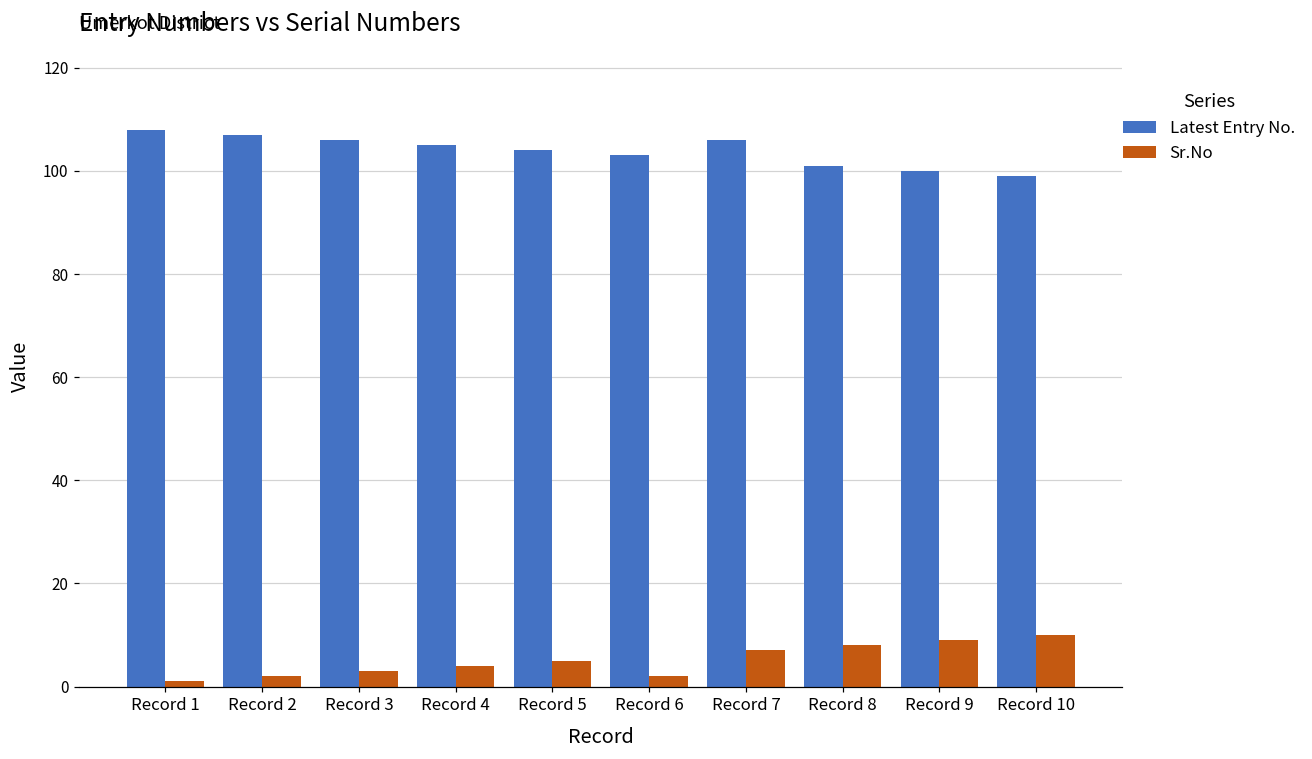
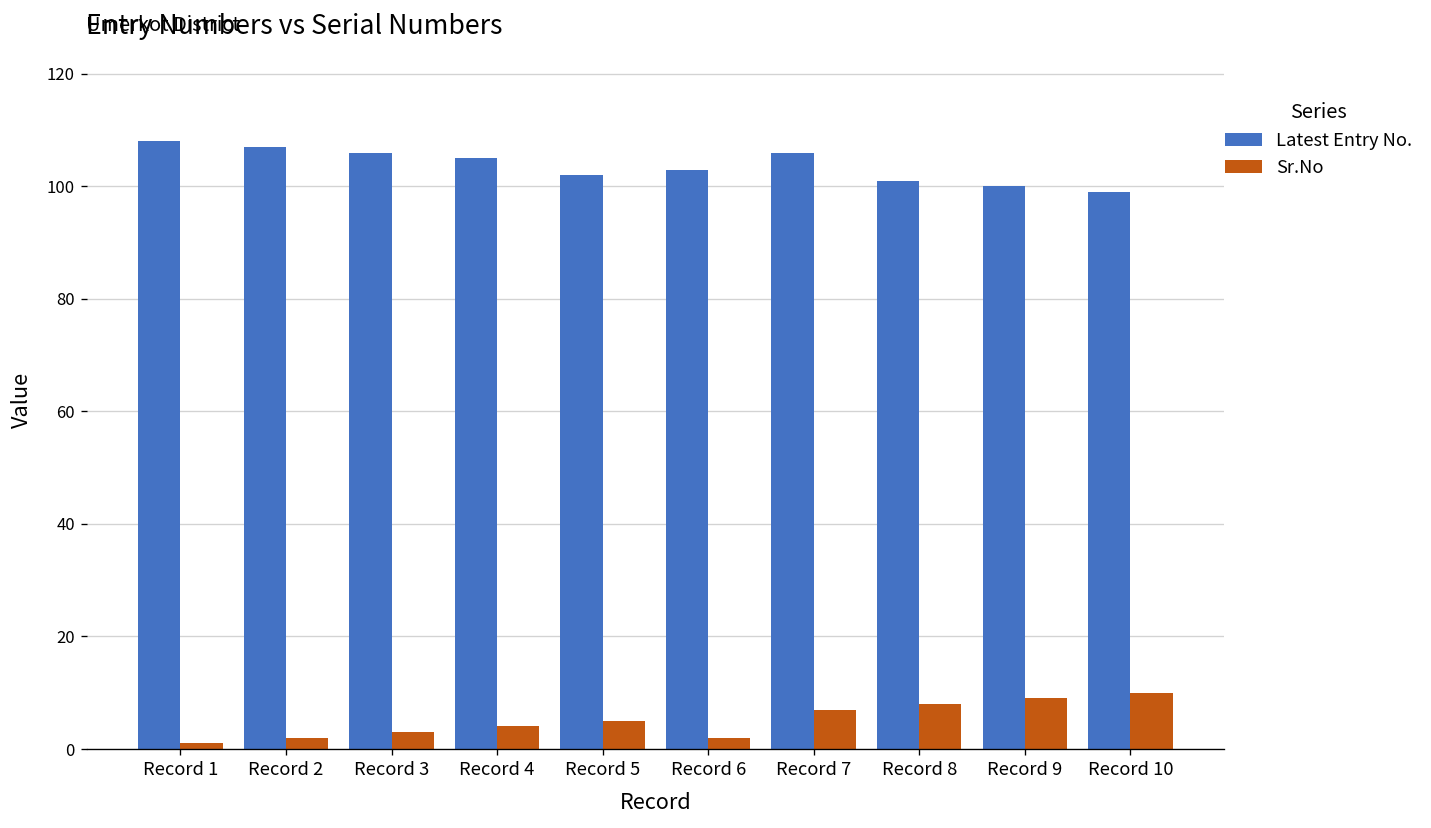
  {
    "Latest Entry No.": {
      "Record 1": 108,
      "Record 2": 107,
      "Record 3": 106,
      "Record 4": 105,
-     "Record 5": 104,
+     "Record 5": 102,
      "Record 6": 103,
      "Record 7": 106,
      "Record 8": 101,
      "Record 9": 100,
      "Record 10": 99
    },
    "Sr.No": {
      "Record 1": 1,
      "Record 2": 2,
      "Record 3": 3,
      "Record 4": 4,
      "Record 5": 5,
      "Record 6": 2,
      "Record 7": 7,
      "Record 8": 8,
      "Record 9": 9,
      "Record 10": 10
    }
  }
